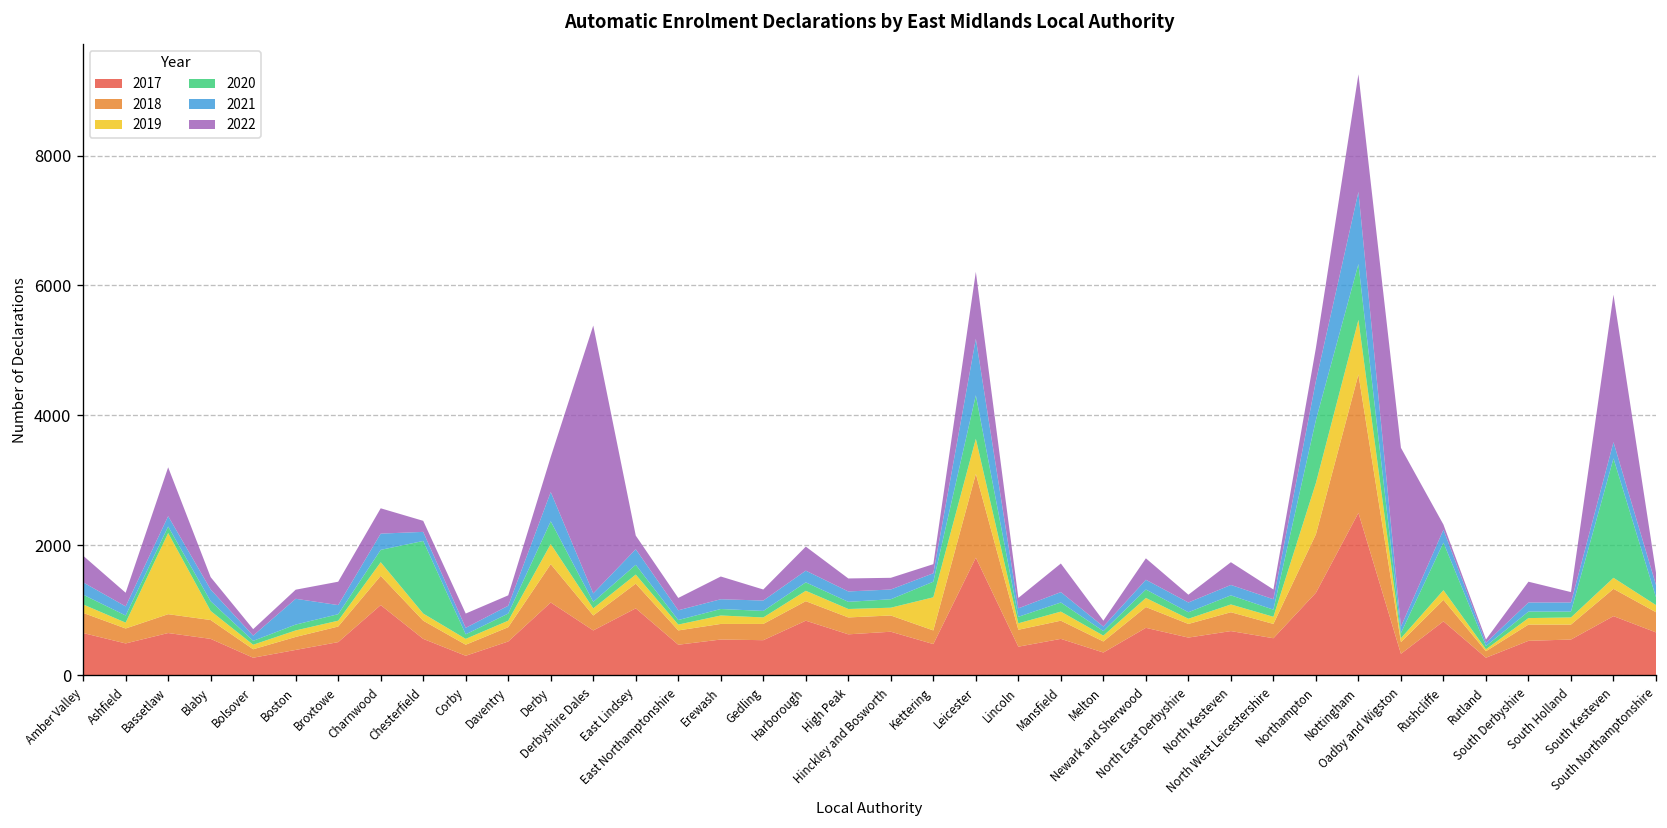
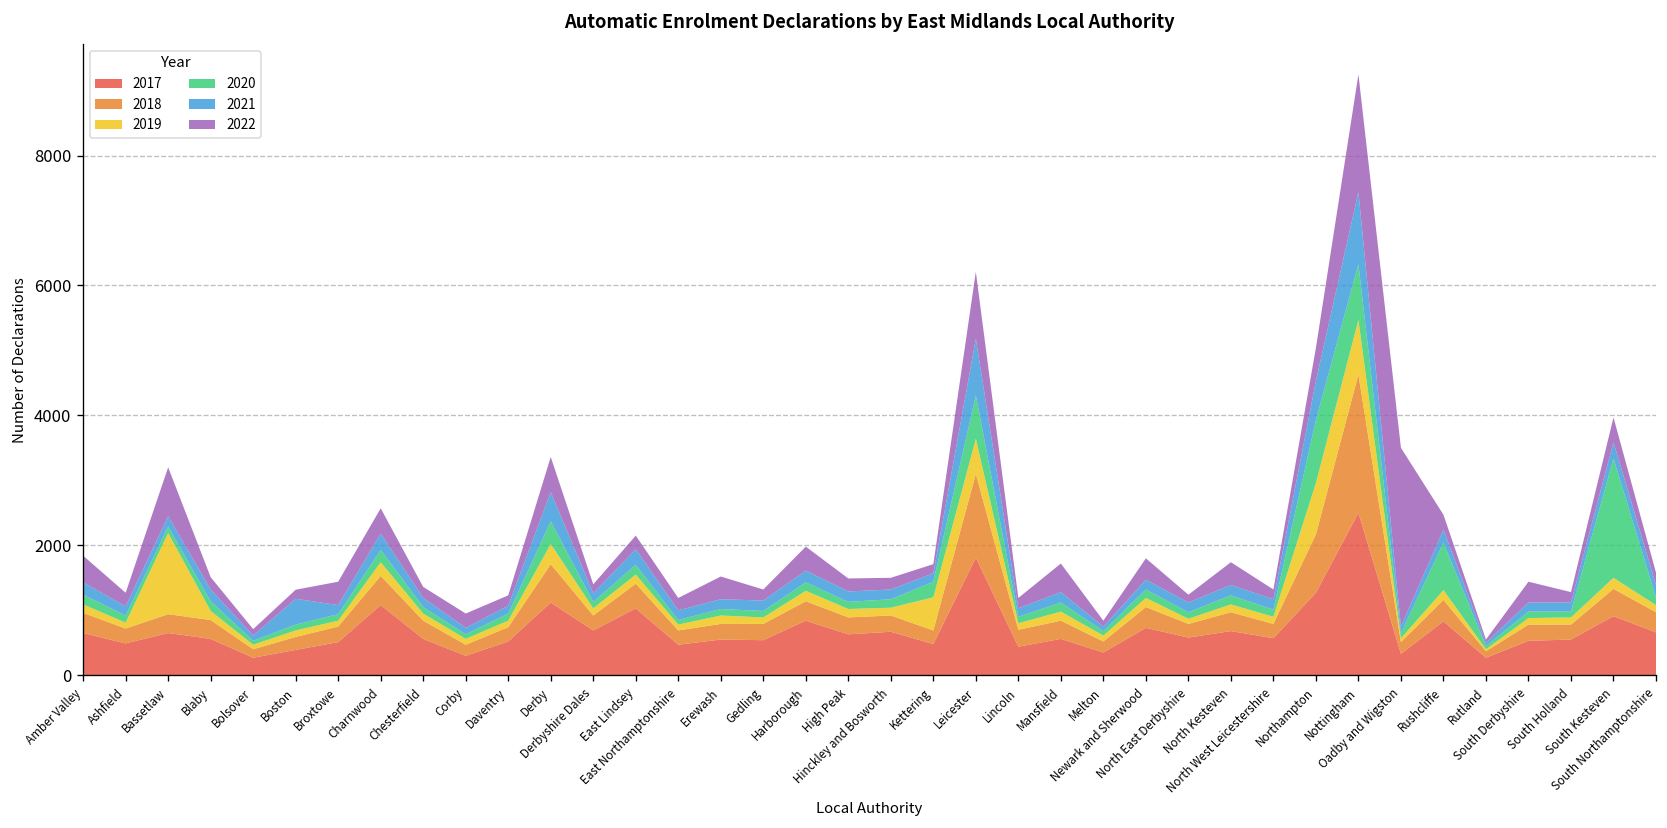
  {
    "2019": {
      "Amber Valley": 100,
      "Ashfield": 100,
      "Bassetlaw": 1200,
      "Blaby": 100,
      "Bolsover": 100,
      "Boston": 100,
      "Broxtowe": 100,
      "Charnwood": 200,
      "Chesterfield": 100,
      "Corby": 100,
      "Daventry": 100,
      "Derby": 300,
      "Derbyshire Dales": 100,
      "East Lindsey": 100,
      "East Northamptonshire": 100,
      "Erewash": 100,
      "Gedling": 100,
      "Harborough": 200,
      "High Peak": 100,
      "Hinckley and Bosworth": 100,
      "Kettering": 500,
      "Leicester": 500,
      "Lincoln": 100,
      "Mansfield": 100,
      "Melton": 100,
      "Newark and Sherwood": 100,
      "North East Derbyshire": 100,
      "North Kesteven": 100,
      "North West Leicestershire": 100,
      "Northampton": 800,
      "Nottingham": 800,
      "Oadby and Wigston": 100,
      "Rushcliffe": 200,
      "South Derbyshire": 100,
      "South Holland": 100,
      "South Kesteven": 200,
      "South Northamptonshire": 100
    },
    "2020": {
      "Amber Valley": 200,
      "Ashfield": 100,
      "Bassetlaw": 100,
      "Blaby": 200,
      "Bolsover": 100,
      "Boston": 100,
      "Broxtowe": 100,
      "Charnwood": 200,
-     "Chesterfield": 1100,
+     "Chesterfield": 100,
      "Corby": 100,
      "Daventry": 100,
      "Derby": 400,
      "Derbyshire Dales": 100,
      "East Lindsey": 200,
      "East Northamptonshire": 100,
      "Erewash": 100,
      "Gedling": 100,
      "Harborough": 100,
      "High Peak": 100,
      "Hinckley and Bosworth": 100,
      "Kettering": 200,
      "Leicester": 700,
      "Lincoln": 100,
      "Mansfield": 100,
      "Melton": 100,
      "Newark and Sherwood": 100,
      "North East Derbyshire": 100,
      "North Kesteven": 100,
      "North West Leicestershire": 100,
      "Northampton": 1000,
      "Nottingham": 900,
      "Oadby and Wigston": 100,
      "Rushcliffe": 700,
      "Rutland": 100,
      "South Derbyshire": 100,
      "South Holland": 100,
      "South Kesteven": 1800,
      "South Northamptonshire": 100
    },
    "2021": {
      "Amber Valley": 200,
      "Ashfield": 100,
      "Bassetlaw": 200,
      "Blaby": 200,
      "Bolsover": 100,
      "Boston": 400,
      "Broxtowe": 100,
      "Charnwood": 300,
      "Chesterfield": 100,
      "Corby": 100,
      "Daventry": 100,
      "Derby": 500,
      "Derbyshire Dales": 100,
      "East Lindsey": 200,
      "East Northamptonshire": 200,
      "Erewash": 200,
      "Gedling": 200,
      "Harborough": 200,
      "High Peak": 200,
      "Hinckley and Bosworth": 200,
      "Kettering": 100,
      "Leicester": 900,
      "Lincoln": 100,
      "Mansfield": 200,
      "Melton": 100,
      "Newark and Sherwood": 200,
      "North East Derbyshire": 200,
      "North Kesteven": 200,
      "North West Leicestershire": 200,
      "Northampton": 600,
      "Nottingham": 1100,
      "Oadby and Wigston": 100,
      "Rushcliffe": 200,
      "Rutland": 100,
      "South Derbyshire": 100,
      "South Holland": 100,
      "South Kesteven": 300,
      "South Northamptonshire": 200
    },
    "2022": {
      "Amber Valley": 400,
      "Ashfield": 200,
      "Bassetlaw": 800,
      "Blaby": 200,
      "Bolsover": 100,
      "Boston": 100,
      "Broxtowe": 400,
      "Charnwood": 400,
      "Chesterfield": 200,
      "Corby": 200,
      "Daventry": 200,
      "Derby": 500,
-     "Derbyshire Dales": 4100,
+     "Derbyshire Dales": 100,
      "East Lindsey": 200,
      "East Northamptonshire": 200,
      "Erewash": 400,
      "Gedling": 200,
      "Harborough": 400,
      "High Peak": 200,
      "Hinckley and Bosworth": 200,
      "Kettering": 100,
      "Leicester": 1000,
      "Lincoln": 200,
      "Mansfield": 400,
      "Melton": 100,
      "Newark and Sherwood": 300,
      "North East Derbyshire": 100,
      "North Kesteven": 400,
      "North West Leicestershire": 200,
      "Northampton": 500,
      "Nottingham": 1800,
      "Oadby and Wigston": 2800,
-     "Rushcliffe": 100,
+     "Rushcliffe": 200,
      "Rutland": 100,
      "South Derbyshire": 300,
      "South Holland": 200,
-     "South Kesteven": 2300,
+     "South Kesteven": 400,
      "South Northamptonshire": 200
    }
  }
